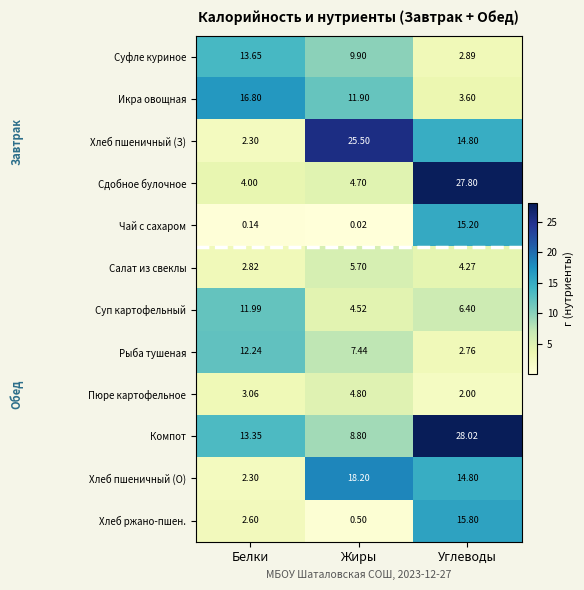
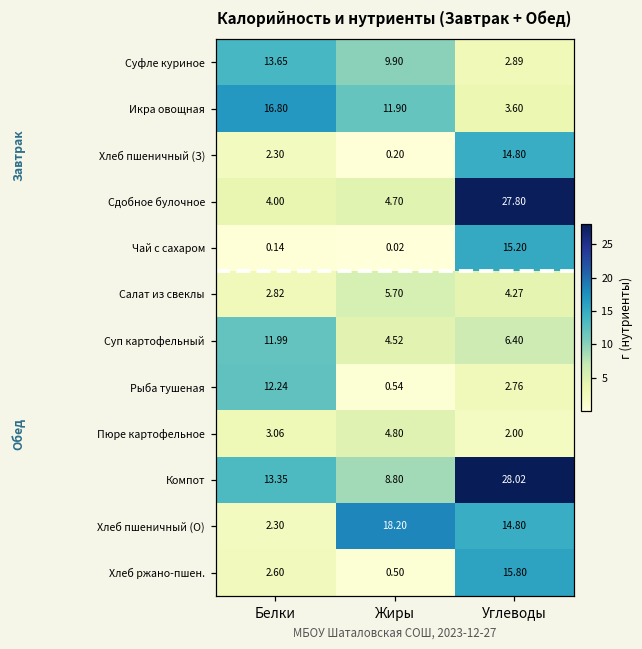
  {
    "Суфле куриное": {
      "Белки": 13.65,
      "Жиры": 9.90,
      "Углеводы": 2.89
    },
    "Икра овощная": {
      "Белки": 16.80,
      "Жиры": 11.90,
      "Углеводы": 3.60
    },
    "Хлеб пшеничный (З)": {
      "Белки": 2.30,
-     "Жиры": 25.50,
+     "Жиры": 0.20,
      "Углеводы": 14.80
    },
    "Сдобное булочное": {
      "Белки": 4.00,
      "Жиры": 4.70,
      "Углеводы": 27.80
    },
    "Чай с сахаром": {
      "Белки": 0.14,
      "Жиры": 0.02,
      "Углеводы": 15.20
    },
    "Салат из свеклы": {
      "Белки": 2.82,
      "Жиры": 5.70,
      "Углеводы": 4.27
    },
    "Суп картофельный": {
      "Белки": 11.99,
      "Жиры": 4.52,
      "Углеводы": 6.40
    },
    "Рыба тушеная": {
      "Белки": 12.24,
-     "Жиры": 7.44,
+     "Жиры": 0.54,
      "Углеводы": 2.76
    },
    "Пюре картофельное": {
      "Белки": 3.06,
      "Жиры": 4.80,
      "Углеводы": 2.00
    },
    "Компот": {
      "Белки": 13.35,
      "Жиры": 8.80,
      "Углеводы": 28.02
    },
    "Хлеб пшеничный (О)": {
      "Белки": 2.30,
      "Жиры": 18.20,
      "Углеводы": 14.80
    },
    "Хлеб ржано-пшен.": {
      "Белки": 2.60,
      "Жиры": 0.50,
      "Углеводы": 15.80
    }
  }
